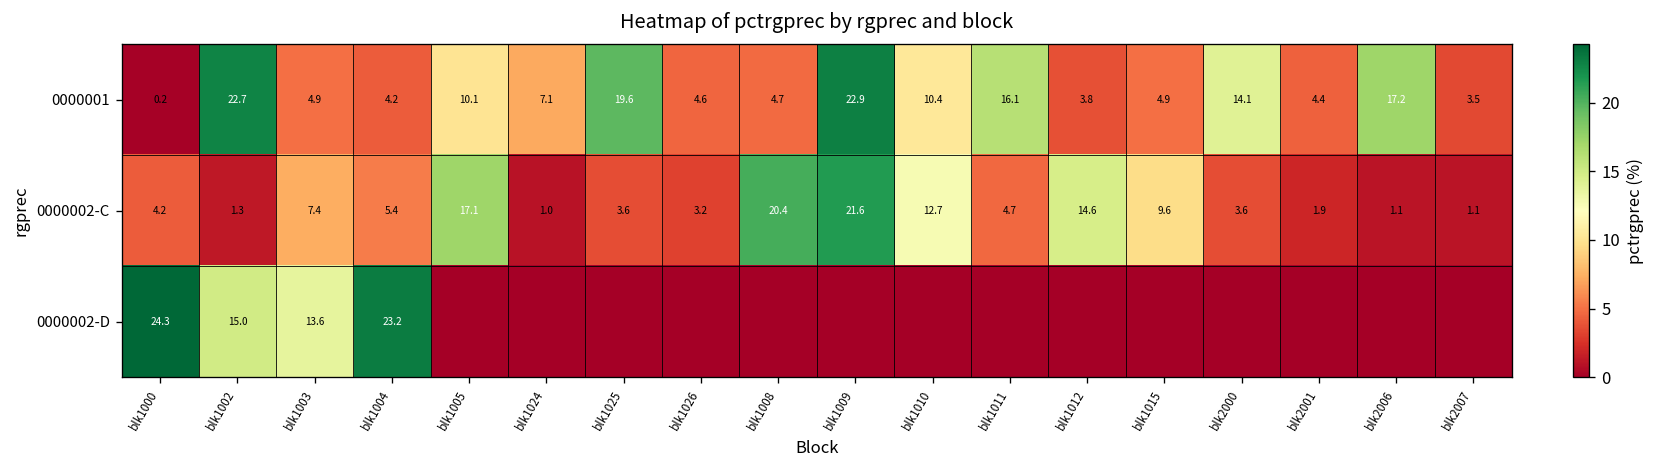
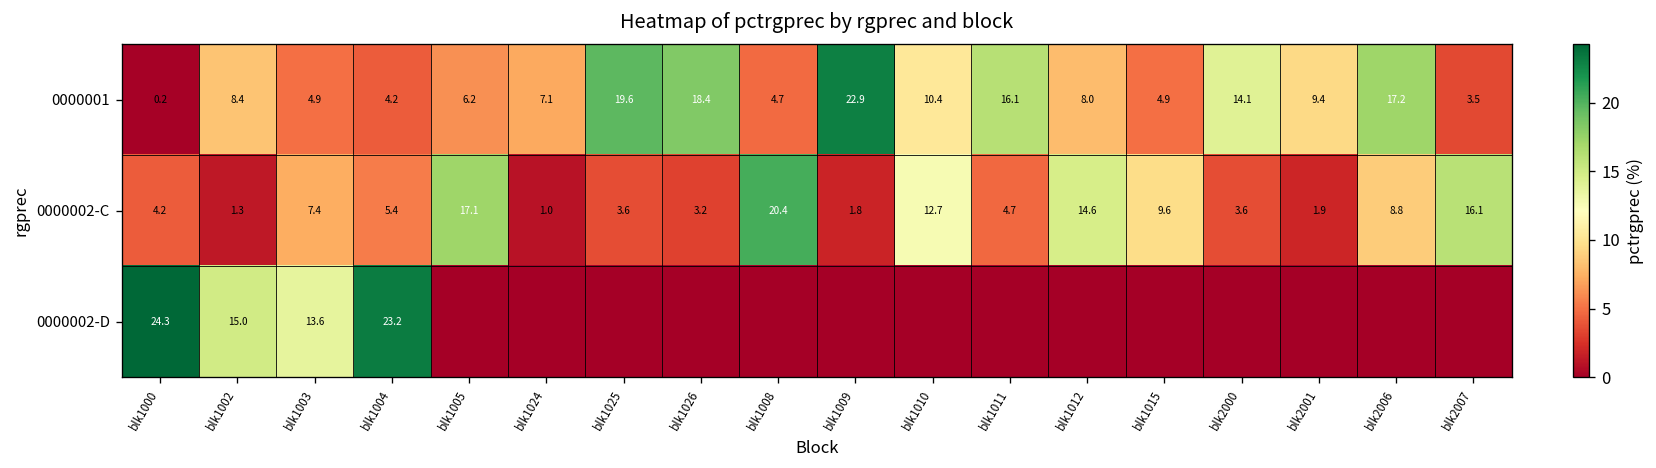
  {
    "0000001": {
      "blk1000": 0.2,
-     "blk1002": 22.7,
+     "blk1002": 8.4,
      "blk1003": 4.9,
      "blk1004": 4.2,
-     "blk1005": 10.1,
+     "blk1005": 6.2,
      "blk1024": 7.1,
      "blk1025": 19.6,
-     "blk1026": 4.6,
+     "blk1026": 18.4,
      "blk1008": 4.7,
      "blk1009": 22.9,
      "blk1010": 10.4,
      "blk1011": 16.1,
-     "blk1012": 3.8,
+     "blk1012": 8.0,
      "blk1015": 4.9,
      "blk2000": 14.1,
-     "blk2001": 4.4,
+     "blk2001": 9.4,
      "blk2006": 17.2,
      "blk2007": 3.5
    },
    "0000002-C": {
      "blk1000": 4.2,
      "blk1002": 1.3,
      "blk1003": 7.4,
      "blk1004": 5.4,
      "blk1005": 17.1,
      "blk1024": 1.0,
      "blk1025": 3.6,
      "blk1026": 3.2,
      "blk1008": 20.4,
-     "blk1009": 21.6,
+     "blk1009": 1.8,
      "blk1010": 12.7,
      "blk1011": 4.7,
      "blk1012": 14.6,
      "blk1015": 9.6,
      "blk2000": 3.6,
      "blk2001": 1.9,
-     "blk2006": 1.1,
-     "blk2007": 1.1
+     "blk2006": 8.8,
+     "blk2007": 16.1
    },
    "0000002-D": {
      "blk1000": 24.3,
      "blk1002": 15.0,
      "blk1003": 13.6,
      "blk1004": 23.2
    }
  }
